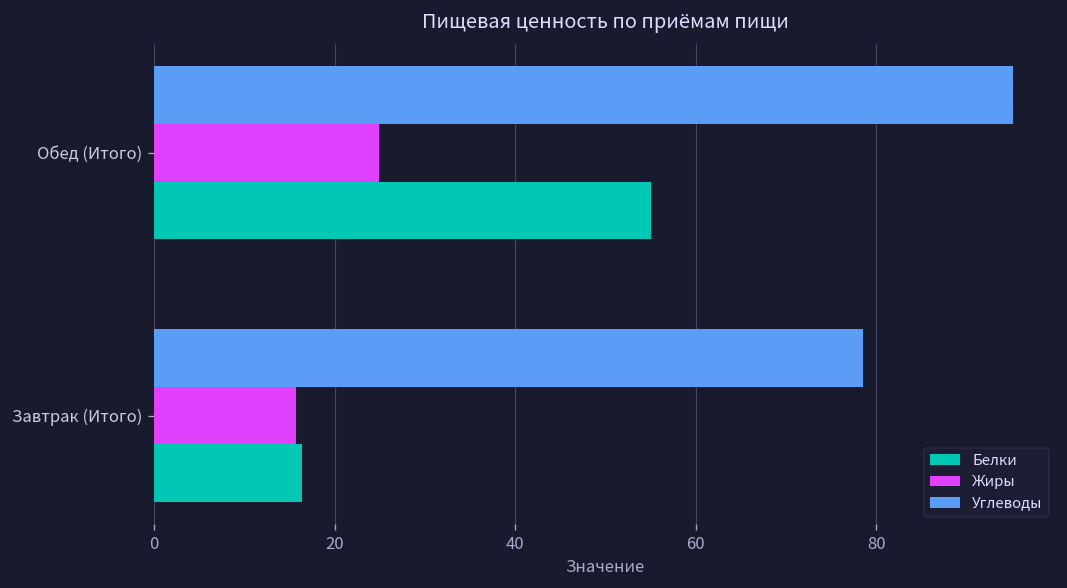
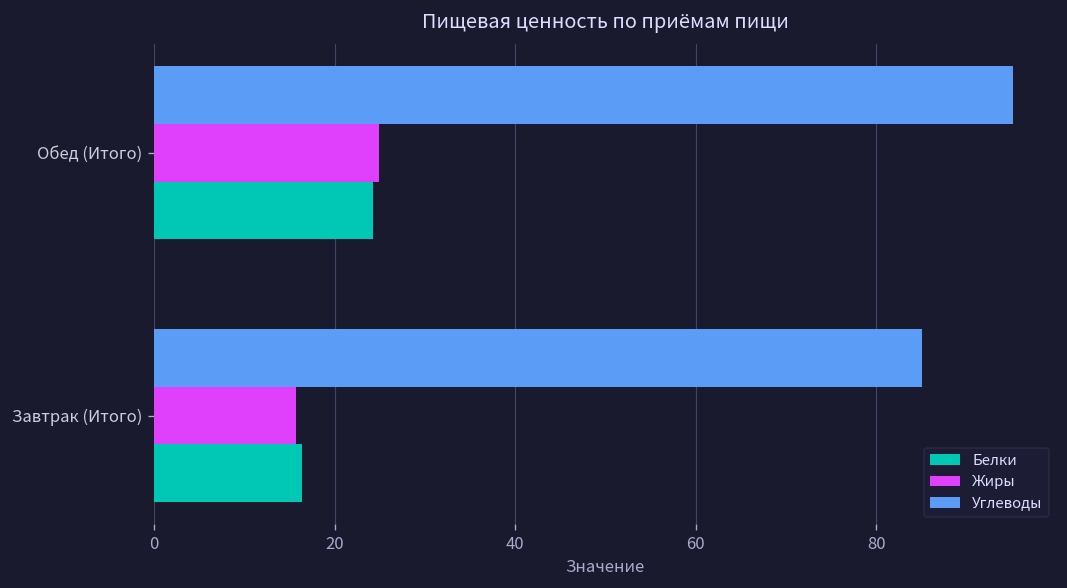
  {
    "Белки": {
-     "Обед (Итого)": 55,
+     "Обед (Итого)": 24,
      "Завтрак (Итого)": 16
    },
    "Жиры": {
      "Обед (Итого)": 25,
      "Завтрак (Итого)": 16
    },
    "Углеводы": {
      "Обед (Итого)": 95,
-     "Завтрак (Итого)": 78
+     "Завтрак (Итого)": 85
    }
  }
